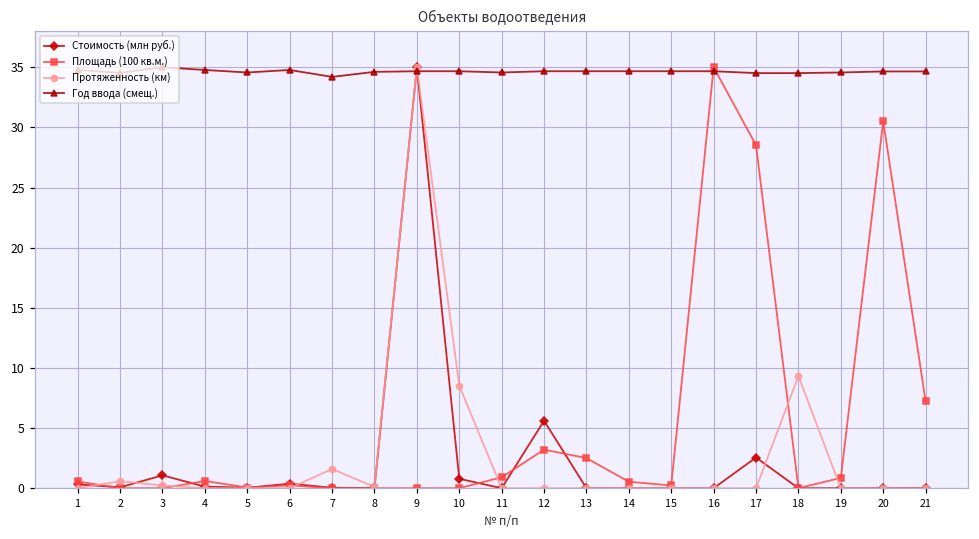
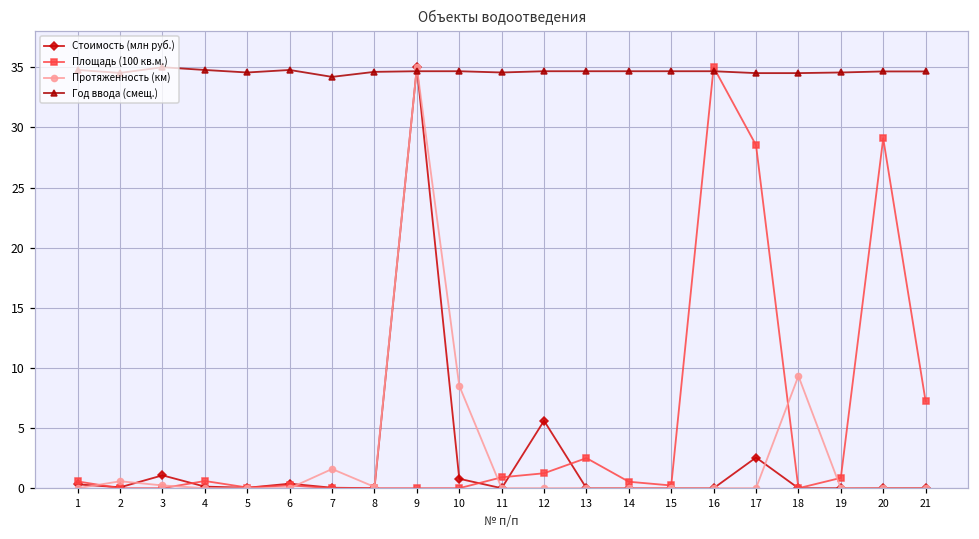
  {
    "Площадь (100 кв.м.)": {
      "1": 0.6,
      "4": 0.6,
      "9": 0.0,
      "10": 0.0,
      "11": 0.9,
-     "12": 3.2,
+     "12": 1.2,
      "13": 2.5,
      "14": 0.5,
      "16": 35.0,
      "17": 28.5,
      "19": 0.9,
-     "20": 30.5,
+     "20": 29.1,
      "21": 7.2
    },
    "Протяженность (км)": {
      "1": 0.0,
      "2": 0.6,
      "7": 1.6,
      "10": 8.5,
      "12": 0.0,
      "17": 0.0,
      "18": 9.3
    }
  }
